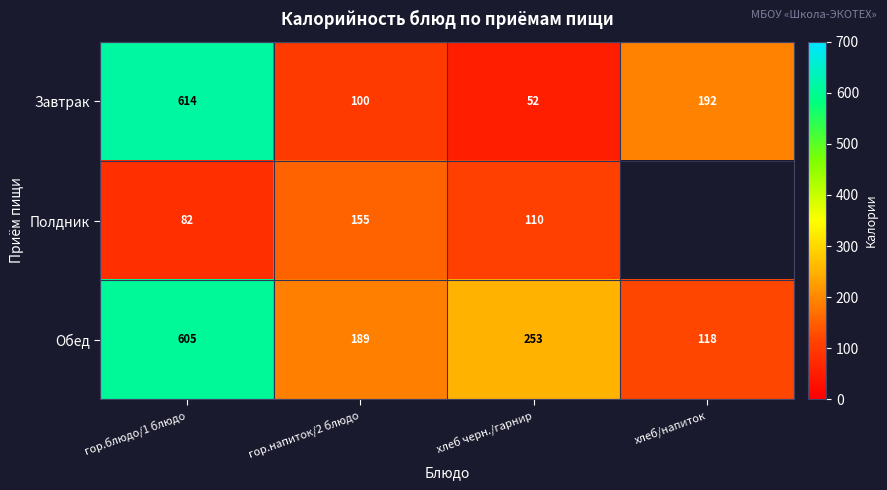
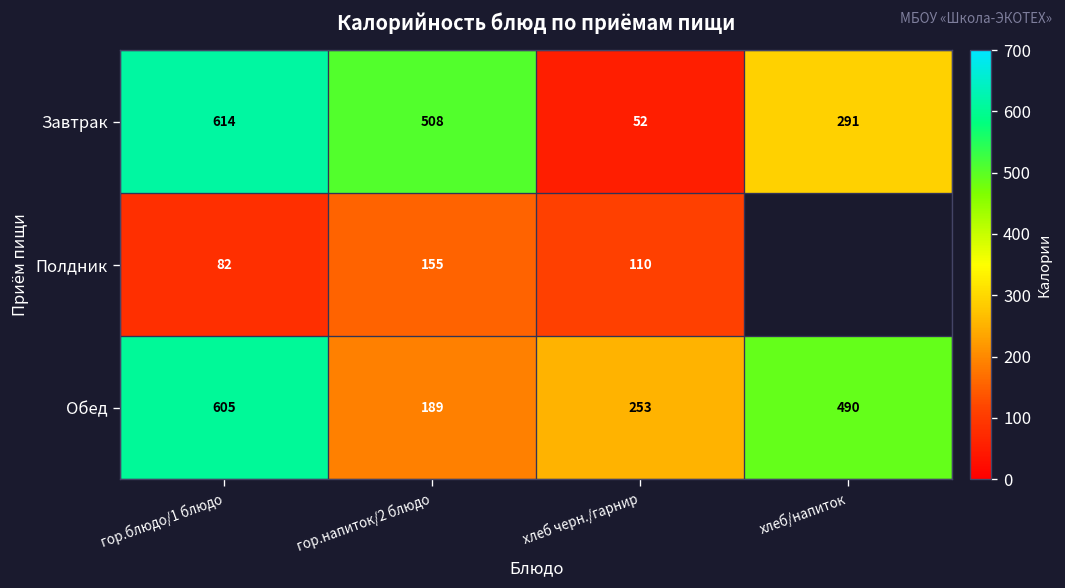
  {
    "Завтрак": {
      "гор.блюдо/1 блюдо": 614,
-     "гор.напиток/2 блюдо": 100,
+     "гор.напиток/2 блюдо": 508,
      "хлеб черн./гарнир": 52,
-     "хлеб/напиток": 192
+     "хлеб/напиток": 291
    },
    "Полдник": {
      "гор.блюдо/1 блюдо": 82,
      "гор.напиток/2 блюдо": 155,
      "хлеб черн./гарнир": 110
    },
    "Обед": {
      "гор.блюдо/1 блюдо": 605,
      "гор.напиток/2 блюдо": 189,
      "хлеб черн./гарнир": 253,
-     "хлеб/напиток": 118
+     "хлеб/напиток": 490
    }
  }
